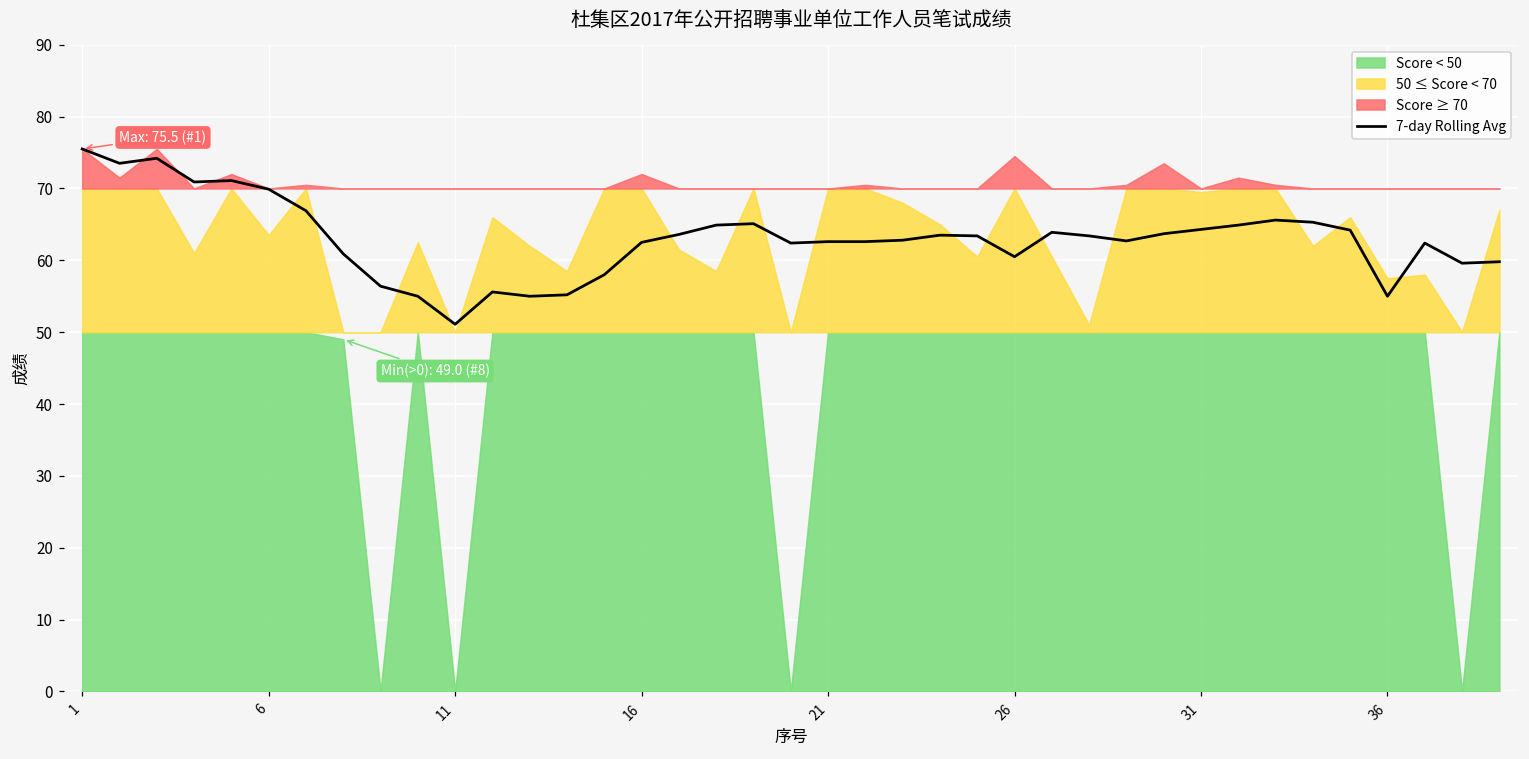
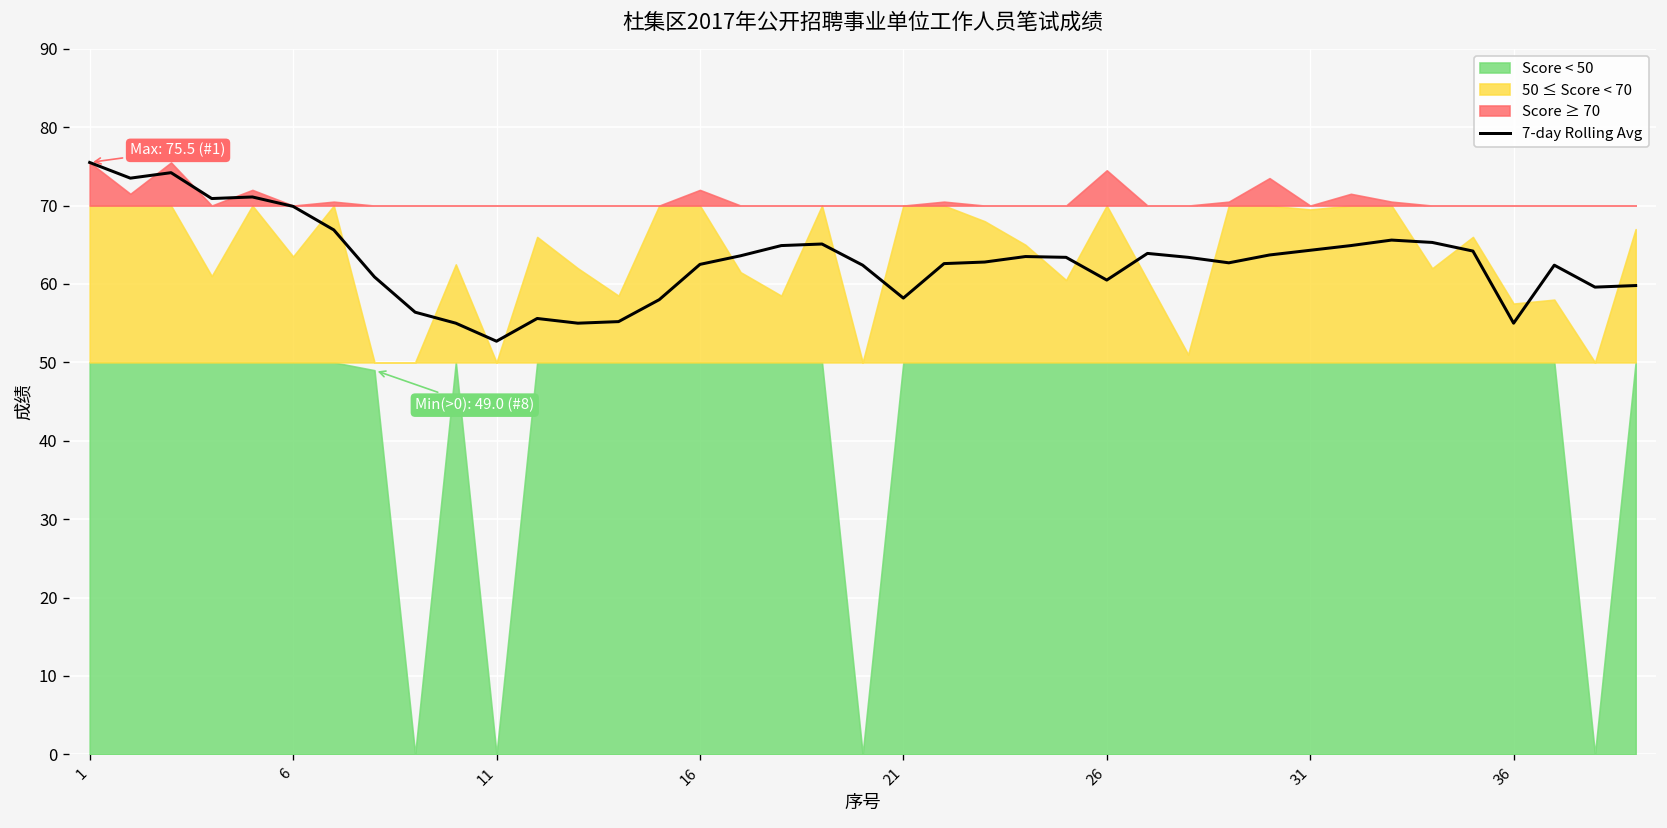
  {
    "Score < 50": {
      "1": 50,
      "6": 50,
      "11": 0,
      "16": 50,
      "21": 50,
      "26": 50,
      "31": 50,
      "36": 50
    },
    "7-day Rolling Avg": {
-     "11": 51,
+     "11": 53,
      "16": 63,
-     "21": 63,
+     "21": 58,
      "26": 61,
      "31": 64,
      "36": 55
    }
  }
